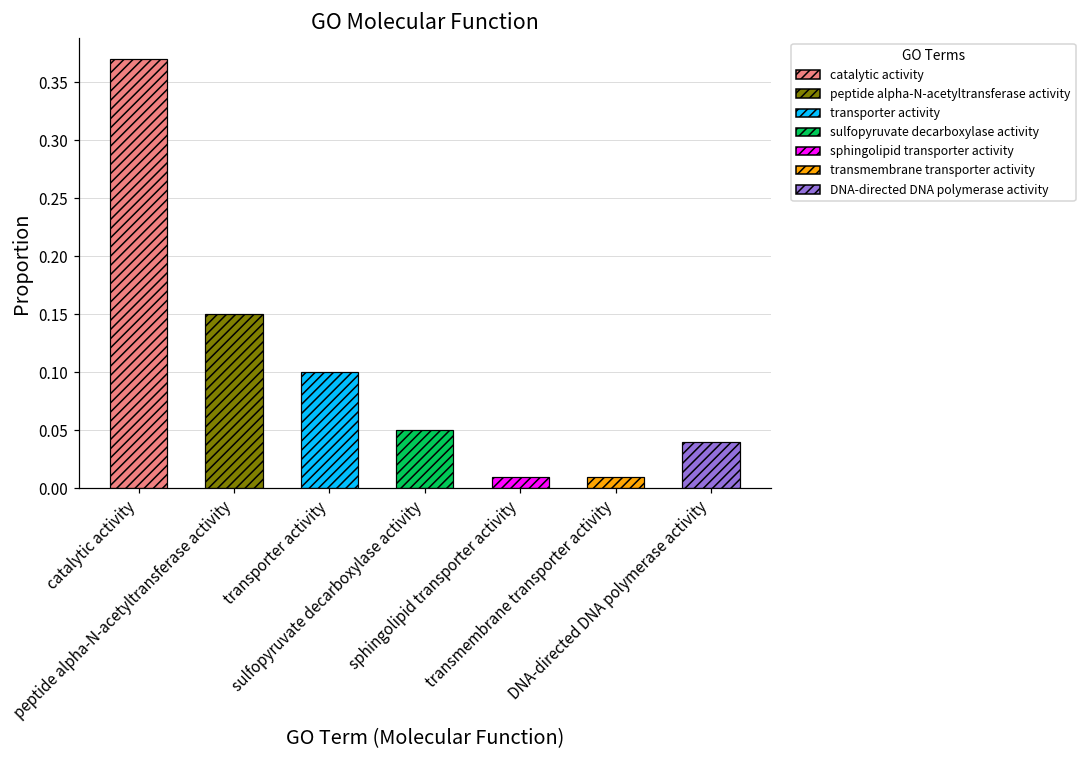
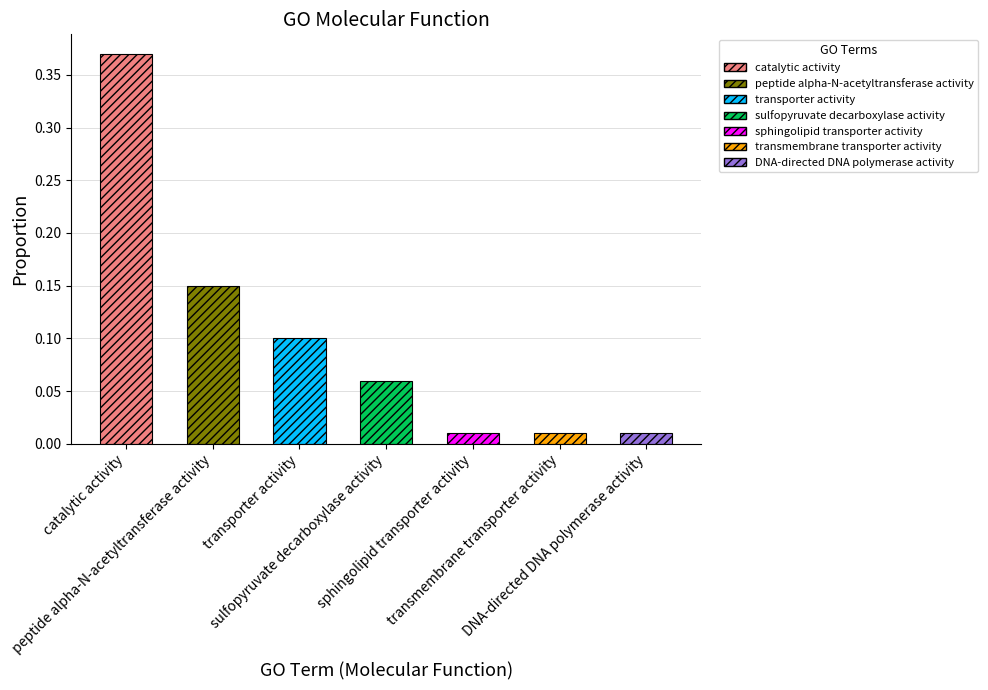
  {
    "catalytic activity": 0.37,
    "peptide alpha-N-acetyltransferase activity": 0.15,
    "transporter activity": 0.10,
-   "sulfopyruvate decarboxylase activity": 0.05,
+   "sulfopyruvate decarboxylase activity": 0.06,
    "sphingolipid transporter activity": 0.01,
    "transmembrane transporter activity": 0.01,
-   "DNA-directed DNA polymerase activity": 0.04
+   "DNA-directed DNA polymerase activity": 0.01
  }
